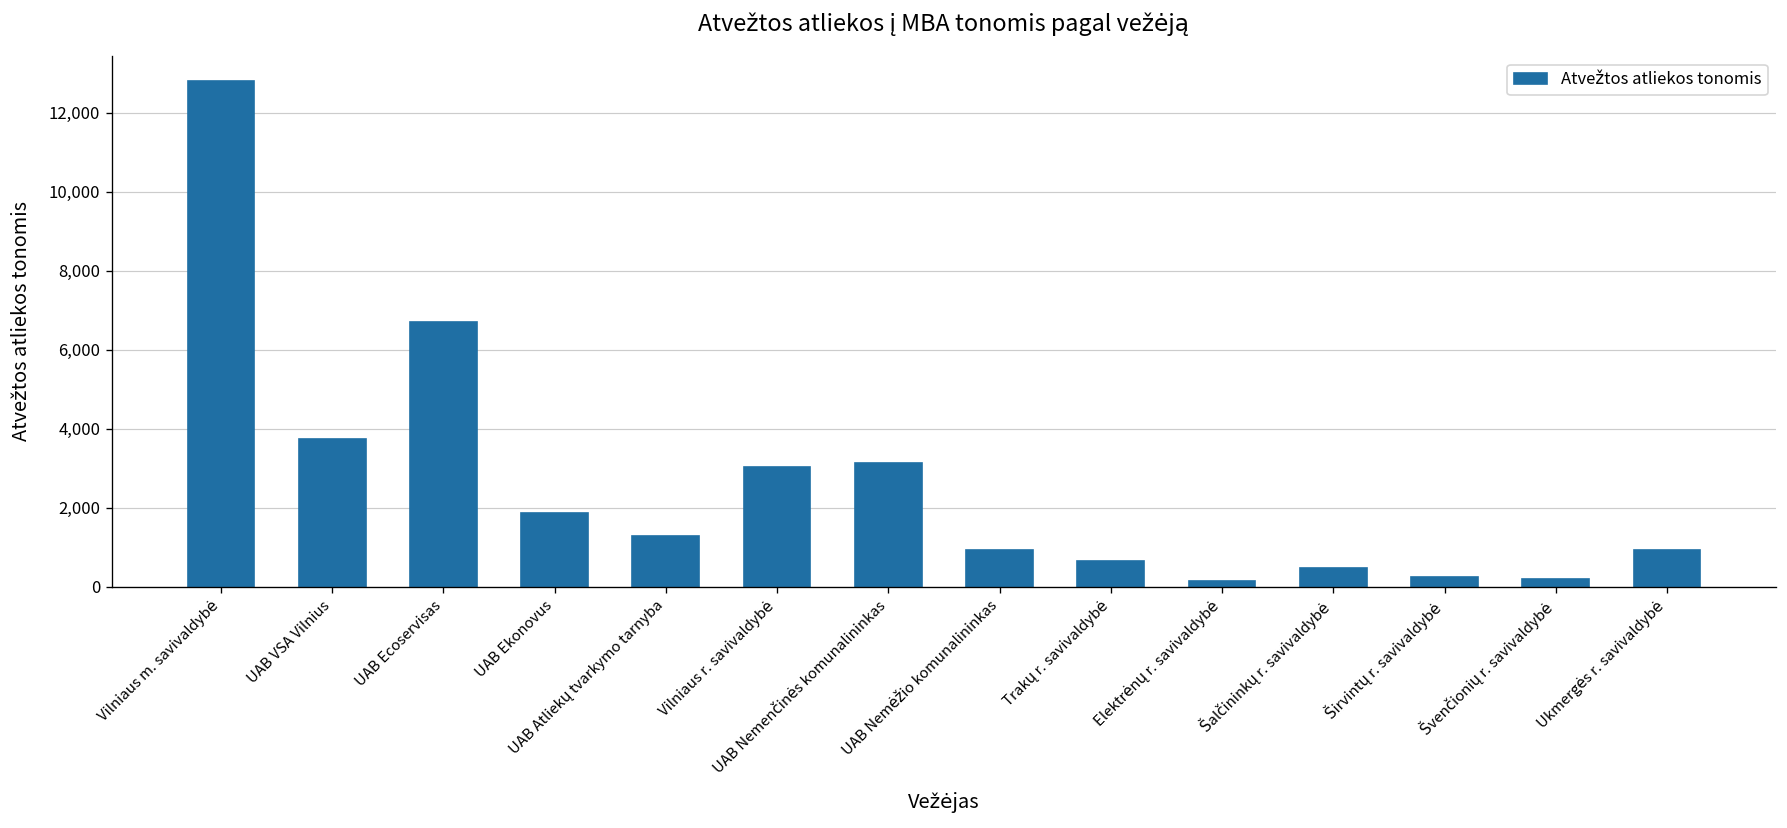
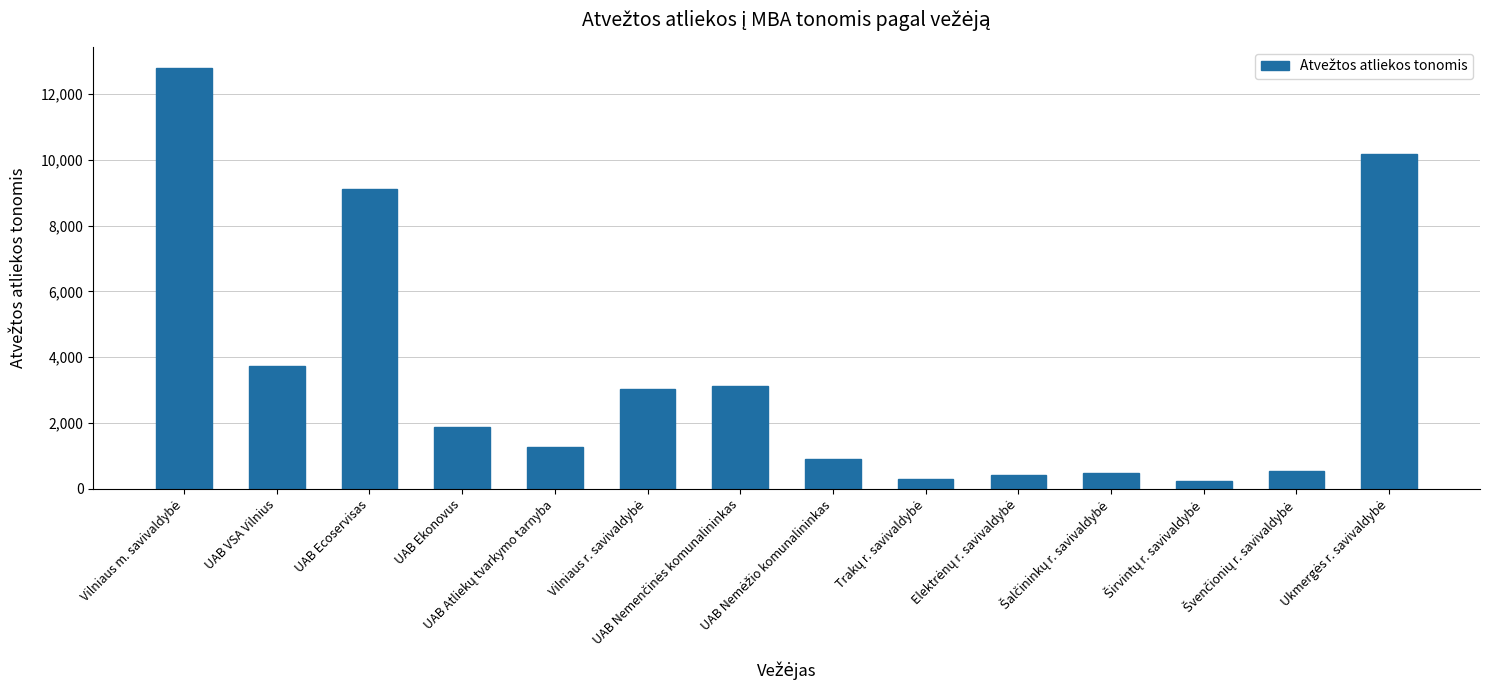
  {
    "Vilniaus m. savivaldybė": "12,800",
    "UAB VSA Vilnius": "3,700",
-   "UAB Ecoservisas": "6,700",
+   "UAB Ecoservisas": "9,100",
    "UAB Ekonovus": "1,900",
    "UAB Atliekų tvarkymo tarnyba": "1,300",
    "Vilniaus r. savivaldybė": "3,000",
    "UAB Nemenčinės komunalininkas": "3,100",
    "UAB Nemėžio komunalininkas": "900",
-   "Trakų r. savivaldybė": "700",
-   "Elektrėnų r. savivaldybė": "100",
+   "Trakų r. savivaldybė": "300",
+   "Elektrėnų r. savivaldybė": "400",
    "Šalčininkų r. savivaldybė": "500",
    "Širvintų r. savivaldybė": "200",
-   "Švenčionių r. savivaldybė": "200",
-   "Ukmergės r. savivaldybė": "900"
+   "Švenčionių r. savivaldybė": "600",
+   "Ukmergės r. savivaldybė": "10,200"
  }
